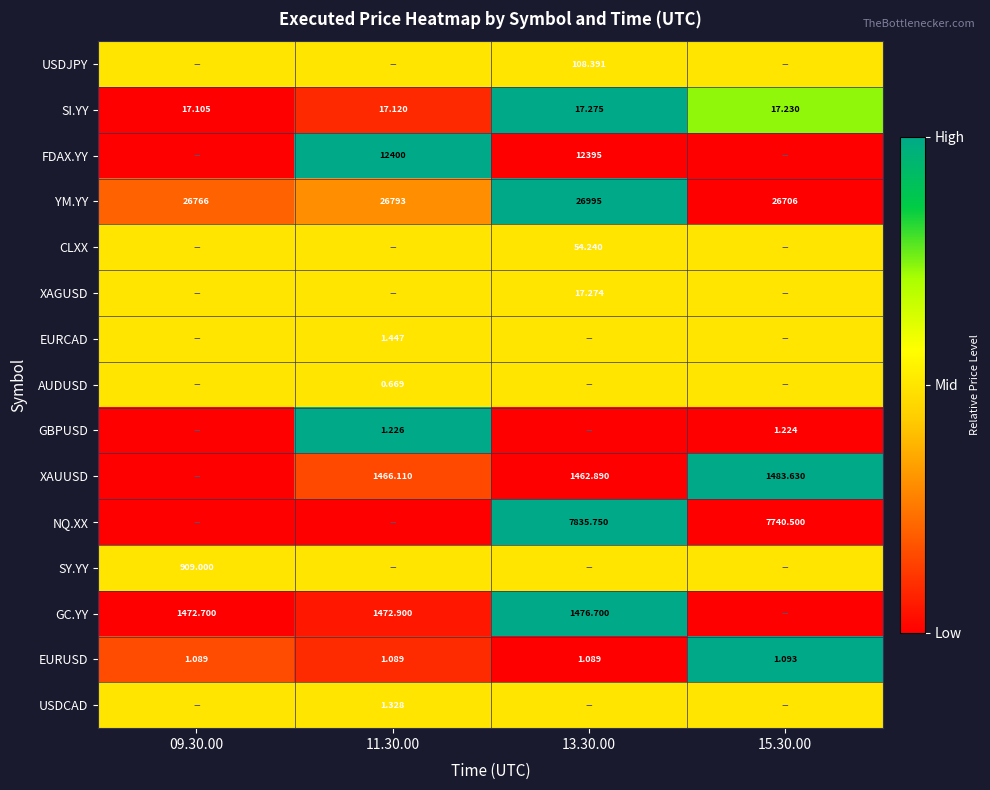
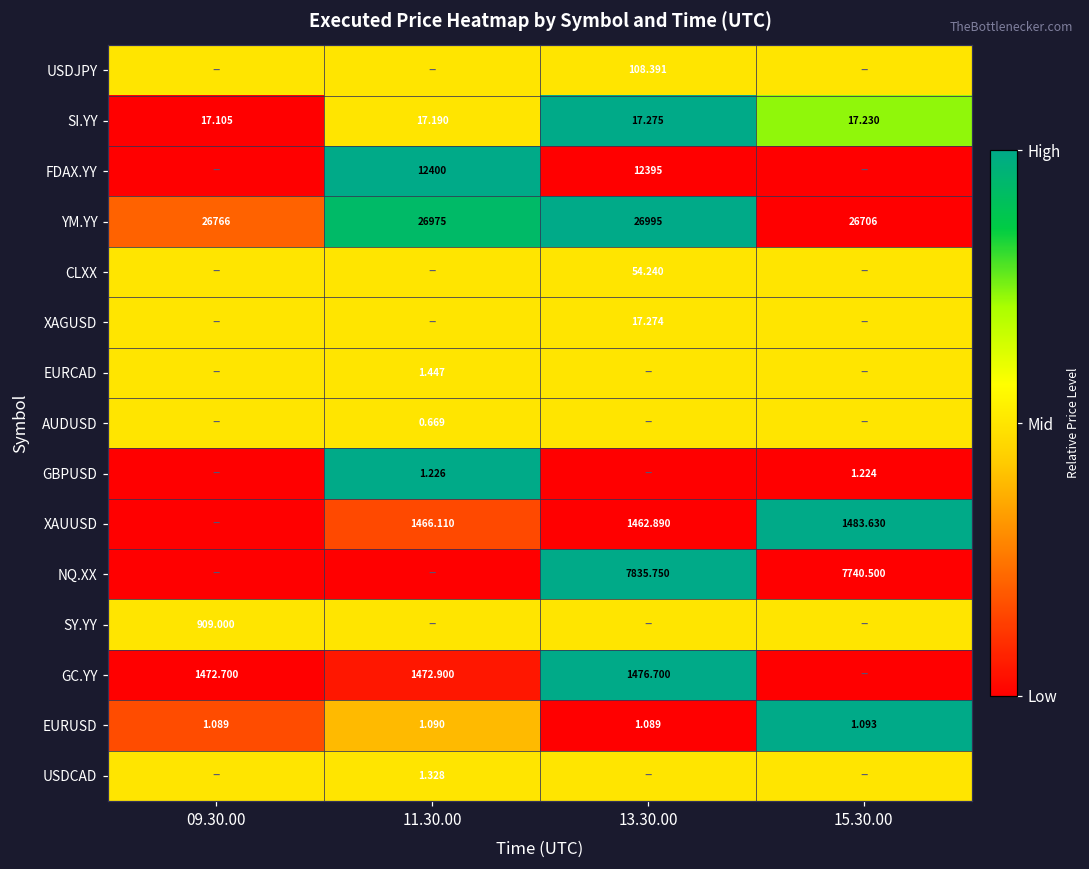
  {
    "USDJPY": {
      "13.30.00": 108.391
    },
    "SI.YY": {
      "09.30.00": 17.105,
-     "11.30.00": 17.120,
+     "11.30.00": 17.190,
      "13.30.00": 17.275,
      "15.30.00": 17.230
    },
    "FDAX.YY": {
      "11.30.00": 12400,
      "13.30.00": 12395
    },
    "YM.YY": {
      "09.30.00": 26766,
-     "11.30.00": 26793,
+     "11.30.00": 26975,
      "13.30.00": 26995,
      "15.30.00": 26706
    },
    "CLXX": {
      "13.30.00": 54.240
    },
    "XAGUSD": {
      "13.30.00": 17.274
    },
    "EURCAD": {
      "11.30.00": 1.447
    },
    "AUDUSD": {
      "11.30.00": 0.669
    },
    "GBPUSD": {
      "11.30.00": 1.226,
      "15.30.00": 1.224
    },
    "XAUUSD": {
      "11.30.00": 1466.110,
      "13.30.00": 1462.890,
      "15.30.00": 1483.630
    },
    "NQ.XX": {
      "13.30.00": 7835.750,
      "15.30.00": 7740.500
    },
    "SY.YY": {
      "09.30.00": 909.000
    },
    "GC.YY": {
      "09.30.00": 1472.700,
      "11.30.00": 1472.900,
      "13.30.00": 1476.700
    },
    "EURUSD": {
      "09.30.00": 1.089,
-     "11.30.00": 1.089,
+     "11.30.00": 1.090,
      "13.30.00": 1.089,
      "15.30.00": 1.093
    },
    "USDCAD": {
      "11.30.00": 1.328
    }
  }
